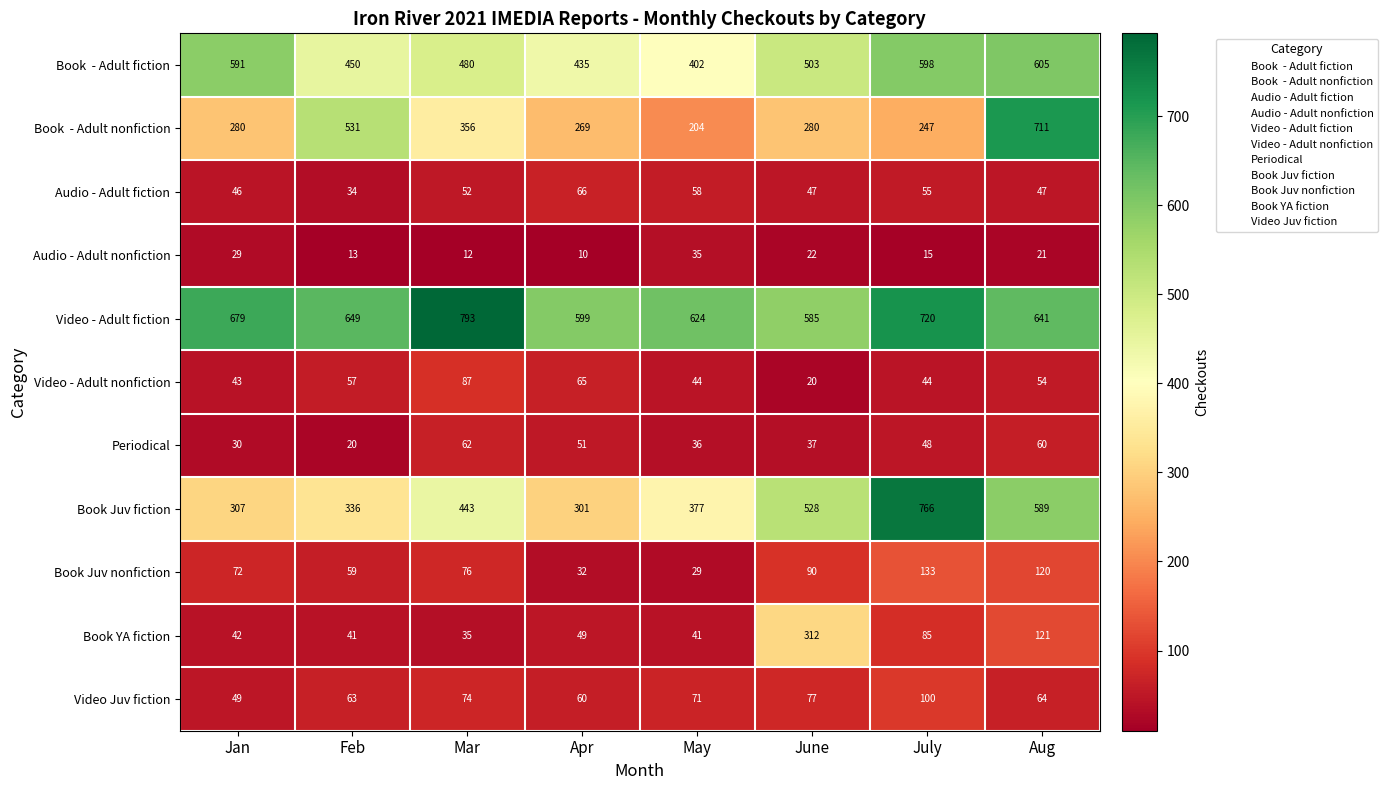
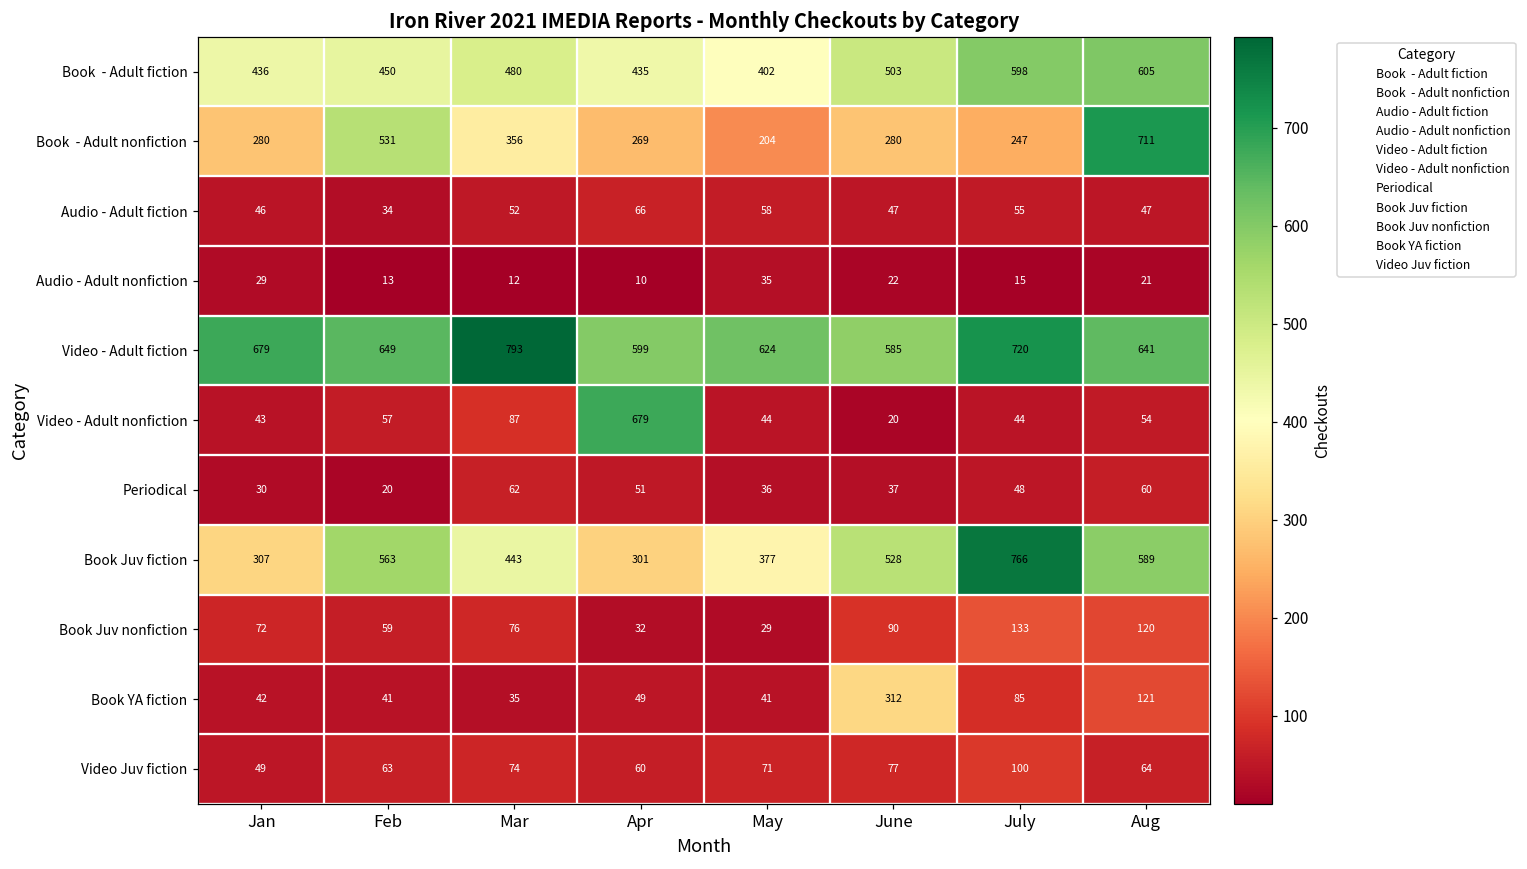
  {
    "Book - Adult fiction": {
-     "Jan": 591,
+     "Jan": 436,
      "Feb": 450,
      "Mar": 480,
      "Apr": 435,
      "May": 402,
      "June": 503,
      "July": 598,
      "Aug": 605
    },
    "Book - Adult nonfiction": {
      "Jan": 280,
      "Feb": 531,
      "Mar": 356,
      "Apr": 269,
      "May": 204,
      "June": 280,
      "July": 247,
      "Aug": 711
    },
    "Audio - Adult fiction": {
      "Jan": 46,
      "Feb": 34,
      "Mar": 52,
      "Apr": 66,
      "May": 58,
      "June": 47,
      "July": 55,
      "Aug": 47
    },
    "Audio - Adult nonfiction": {
      "Jan": 29,
      "Feb": 13,
      "Mar": 12,
      "Apr": 10,
      "May": 35,
      "June": 22,
      "July": 15,
      "Aug": 21
    },
    "Video - Adult fiction": {
      "Jan": 679,
      "Feb": 649,
      "Mar": 793,
      "Apr": 599,
      "May": 624,
      "June": 585,
      "July": 720,
      "Aug": 641
    },
    "Video - Adult nonfiction": {
      "Jan": 43,
      "Feb": 57,
      "Mar": 87,
-     "Apr": 65,
+     "Apr": 679,
      "May": 44,
      "June": 20,
      "July": 44,
      "Aug": 54
    },
    "Periodical": {
      "Jan": 30,
      "Feb": 20,
      "Mar": 62,
      "Apr": 51,
      "May": 36,
      "June": 37,
      "July": 48,
      "Aug": 60
    },
    "Book Juv fiction": {
      "Jan": 307,
-     "Feb": 336,
+     "Feb": 563,
      "Mar": 443,
      "Apr": 301,
      "May": 377,
      "June": 528,
      "July": 766,
      "Aug": 589
    },
    "Book Juv nonfiction": {
      "Jan": 72,
      "Feb": 59,
      "Mar": 76,
      "Apr": 32,
      "May": 29,
      "June": 90,
      "July": 133,
      "Aug": 120
    },
    "Book YA fiction": {
      "Jan": 42,
      "Feb": 41,
      "Mar": 35,
      "Apr": 49,
      "May": 41,
      "June": 312,
      "July": 85,
      "Aug": 121
    },
    "Video Juv fiction": {
      "Jan": 49,
      "Feb": 63,
      "Mar": 74,
      "Apr": 60,
      "May": 71,
      "June": 77,
      "July": 100,
      "Aug": 64
    }
  }
